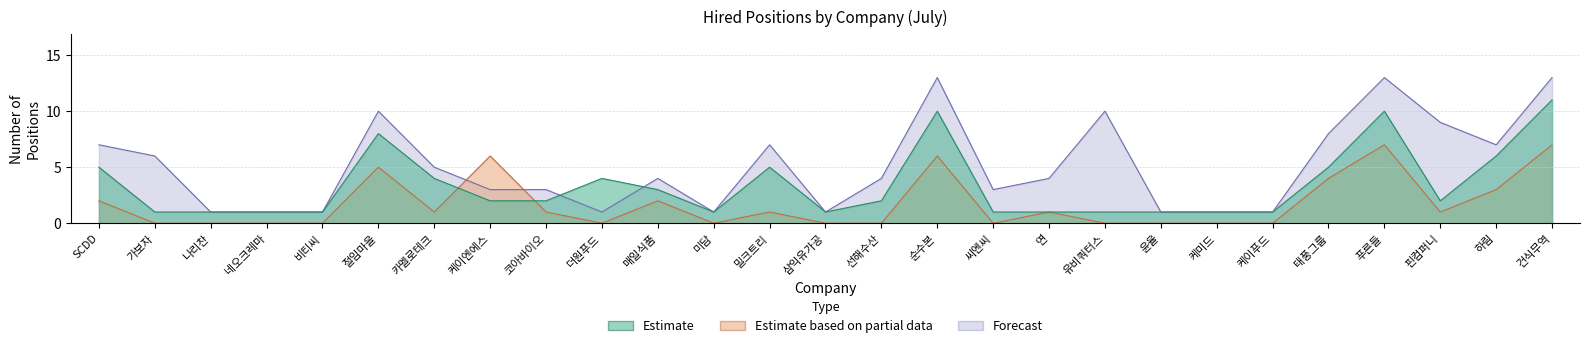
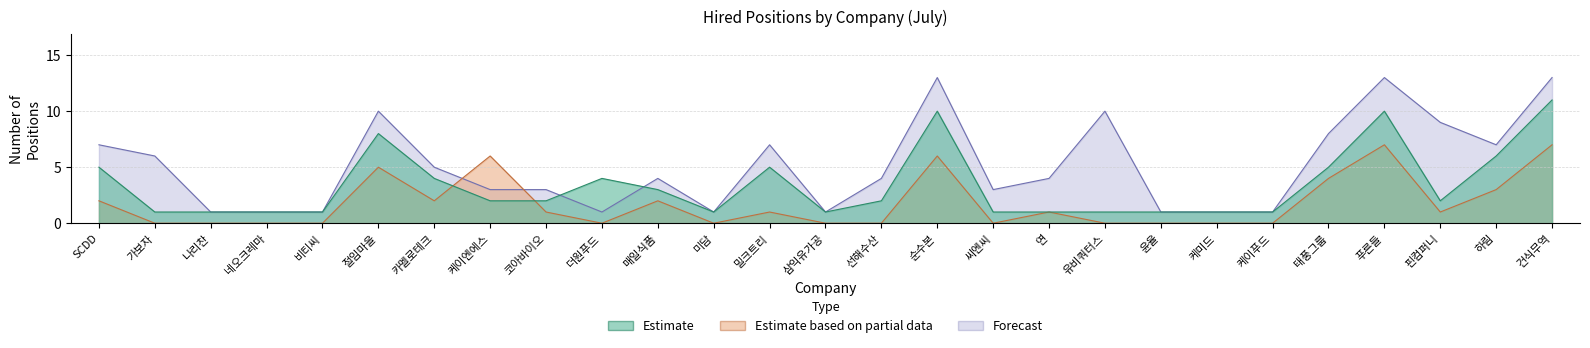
  {
    "Forecast": {
      "SCDD": 7,
      "가보자": 6,
      "절임마을": 10,
      "카멜로테크": 5,
      "케이엔에스": 3,
      "코아바이오": 3,
      "더원푸드": 1,
      "매일식품": 4,
      "밀크트리": 7,
      "선해수산": 4,
      "순수본": 13,
      "씨엔씨": 3,
      "연": 4,
      "유비쿼터스": 10,
      "태풍그룹": 8,
      "푸른들": 13,
      "핀컴퍼니": 9,
      "하림": 7,
      "건식무역": 13
    },
    "Estimate based on partial data": {
      "SCDD": 2,
      "가보자": 0,
      "나리찬": 0,
      "네오크레마": 0,
      "비티씨": 0,
      "절임마을": 5,
-     "카멜로테크": 1,
+     "카멜로테크": 2,
      "케이엔에스": 6,
      "코아바이오": 1,
      "더원푸드": 0,
      "매일식품": 2,
      "미담": 0,
      "밀크트리": 1,
      "삼익유가공": 0,
      "선해수산": 0,
      "순수본": 6,
      "씨엔씨": 0,
      "유비쿼터스": 0,
      "윤율": 0,
      "케미드": 0,
      "케이푸드": 0,
      "태풍그룹": 4,
      "푸른들": 7,
      "핀컴퍼니": 1,
      "하림": 3,
      "건식무역": 7
    },
    "Estimate": {
      "SCDD": 5,
      "가보자": 1,
      "절임마을": 8,
      "카멜로테크": 4,
      "케이엔에스": 2,
      "코아바이오": 2,
      "더원푸드": 4,
      "매일식품": 3,
      "밀크트리": 5,
      "선해수산": 2,
      "순수본": 10,
      "씨엔씨": 1,
      "유비쿼터스": 1,
      "태풍그룹": 5,
      "푸른들": 10,
      "핀컴퍼니": 2,
      "하림": 6,
      "건식무역": 11
    }
  }
